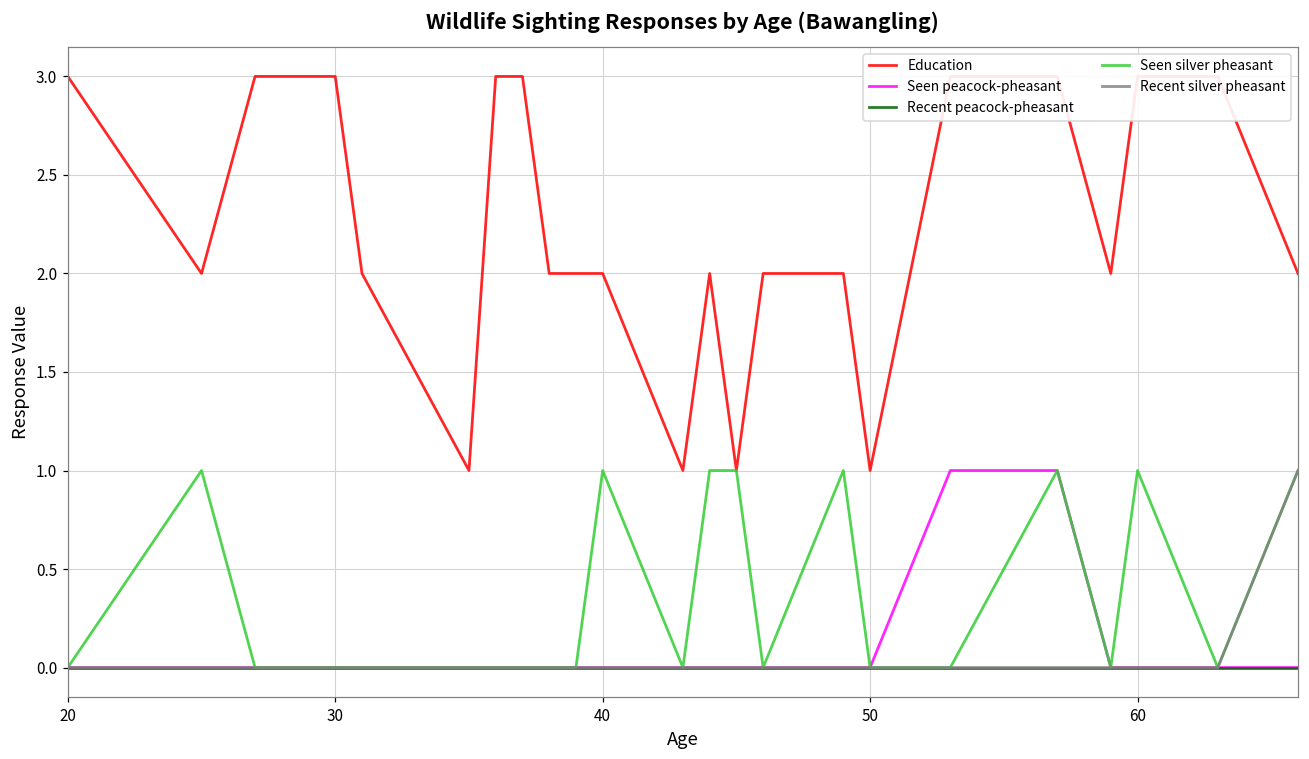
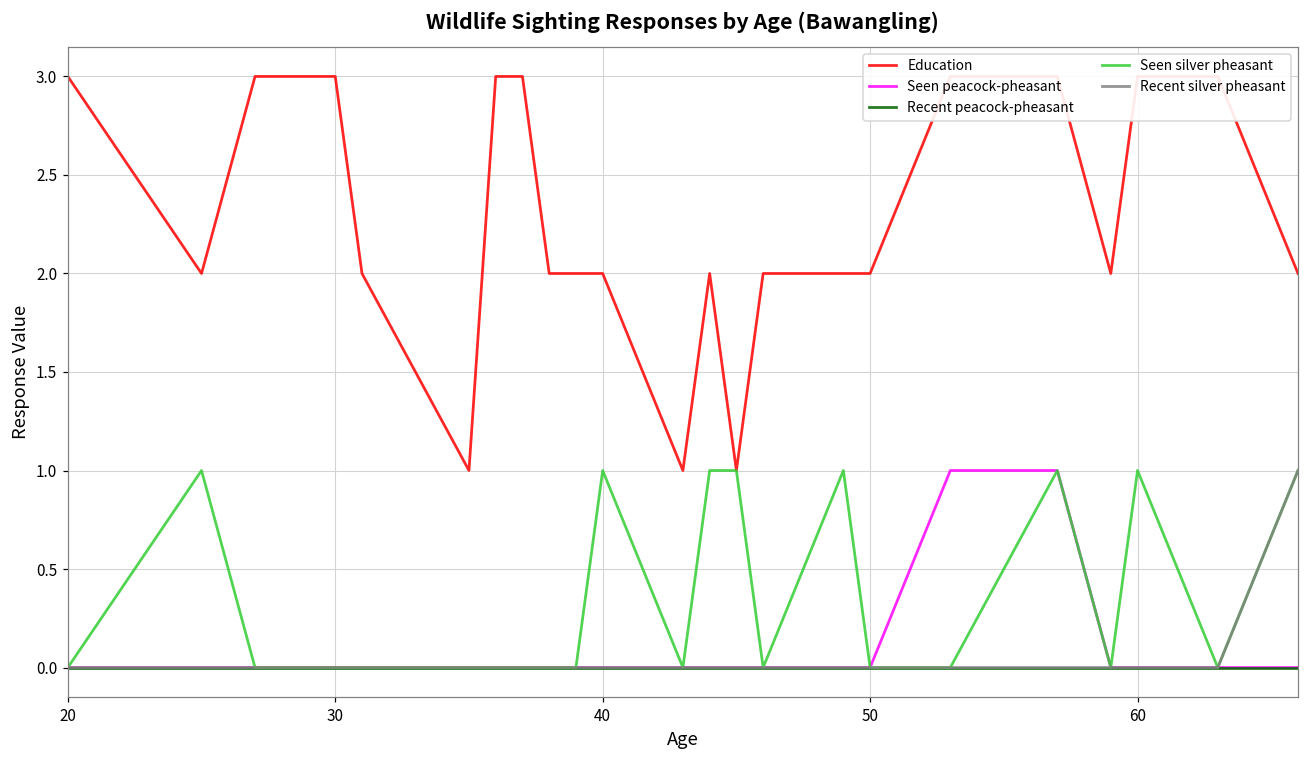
  {
    "Education": {
      "20": 3,
      "30": 3,
      "40": 2,
-     "50": 1
+     "50": 2
    },
    "Seen silver pheasant": {
      "40": 1,
      "60": 1
    }
  }
